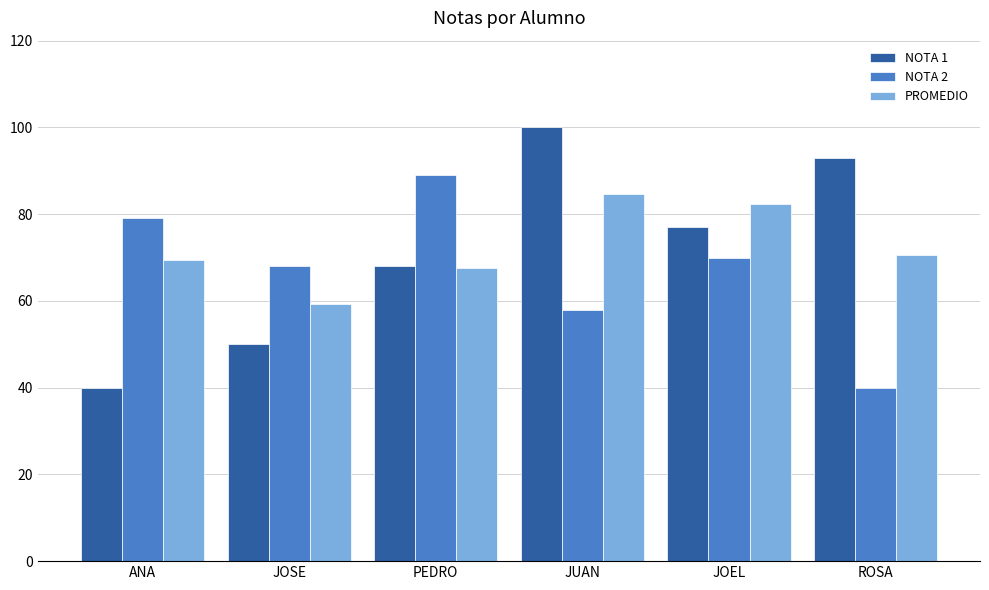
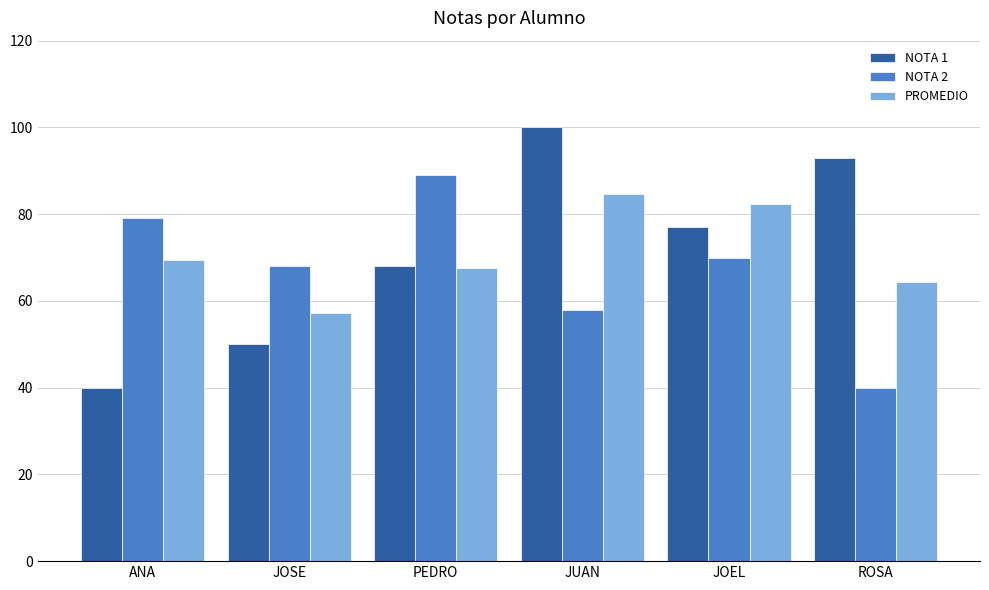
  {
    "PROMEDIO": {
      "ANA": 69,
-     "JOSE": 59,
+     "JOSE": 57,
      "PEDRO": 68,
      "JUAN": 85,
      "JOEL": 82,
-     "ROSA": 71
+     "ROSA": 64
    }
  }
